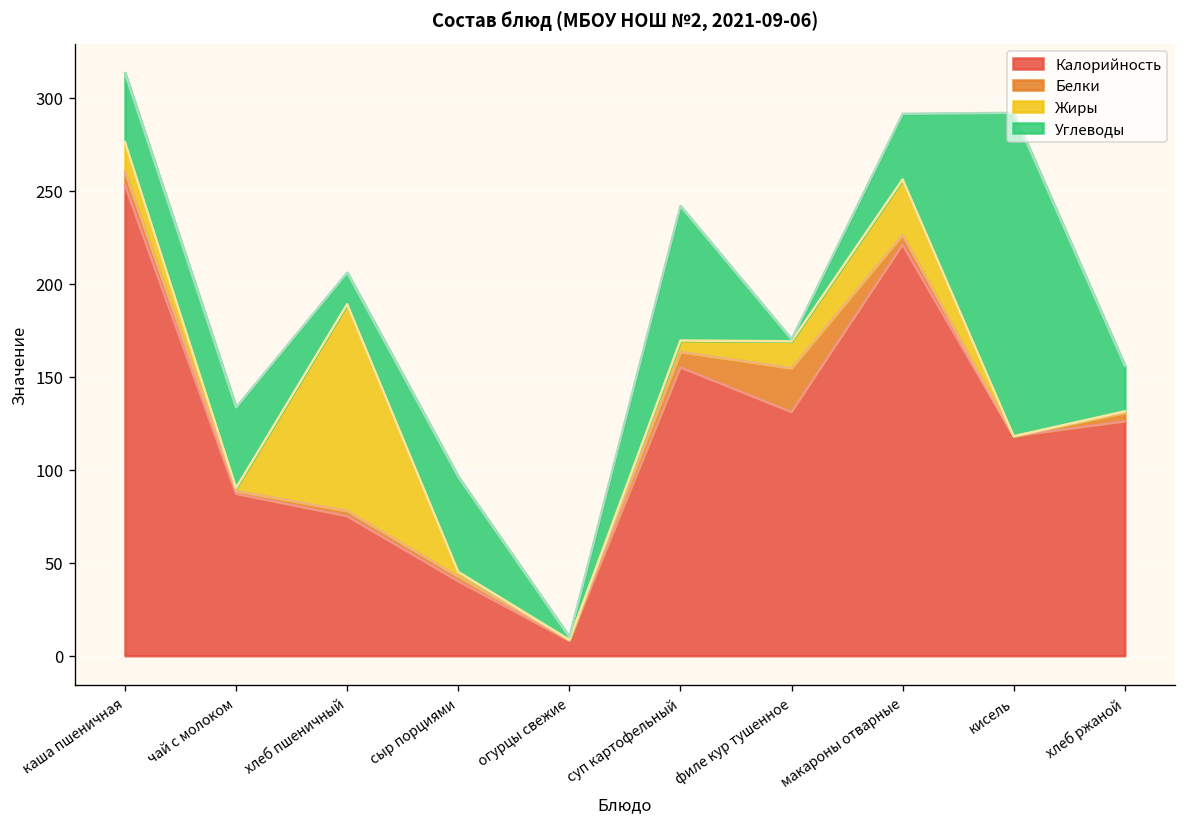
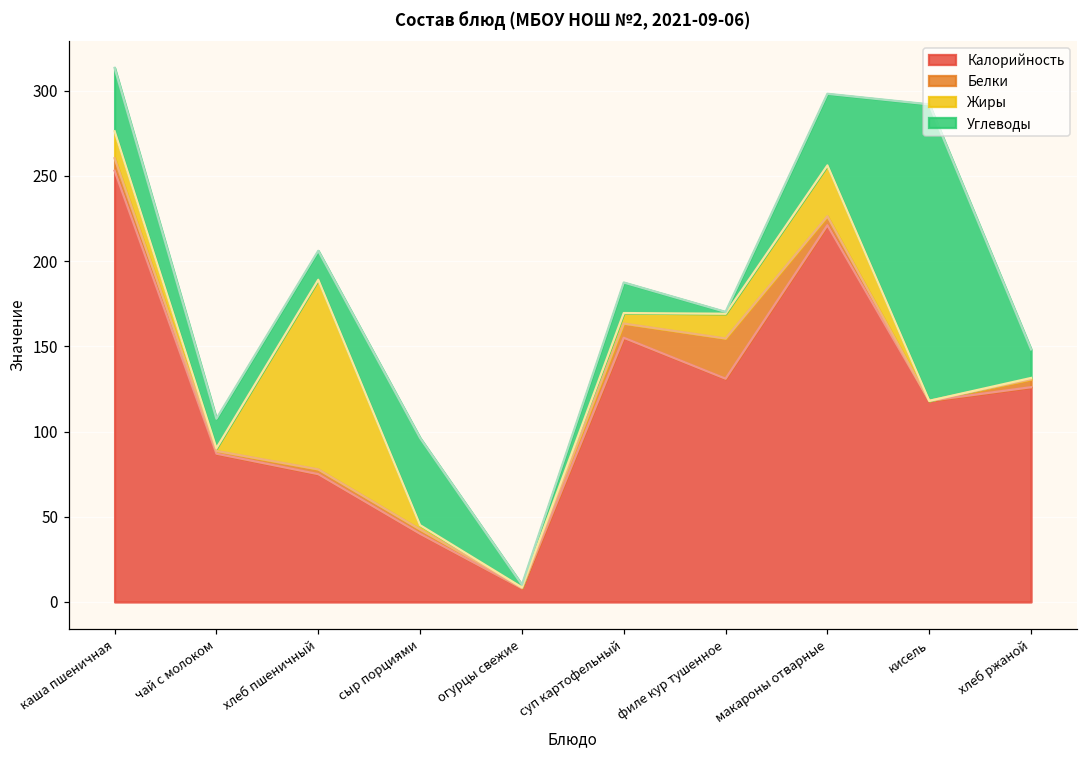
  {
    "Жиры": {
      "каша пшеничная": 16,
      "хлеб пшеничный": 111,
      "сыр порциями": 3,
      "суп картофельный": 6,
      "макароны отварные": 30
    },
    "Углеводы": {
      "каша пшеничная": 37,
-     "чай с молоком": 43,
+     "чай с молоком": 17,
      "хлеб пшеничный": 17,
      "сыр порциями": 51,
-     "суп картофельный": 72,
-     "макароны отварные": 35,
-     "хлеб ржаной": 25
+     "суп картофельный": 18,
+     "макароны отварные": 42,
+     "хлеб ржаной": 17
    }
  }
